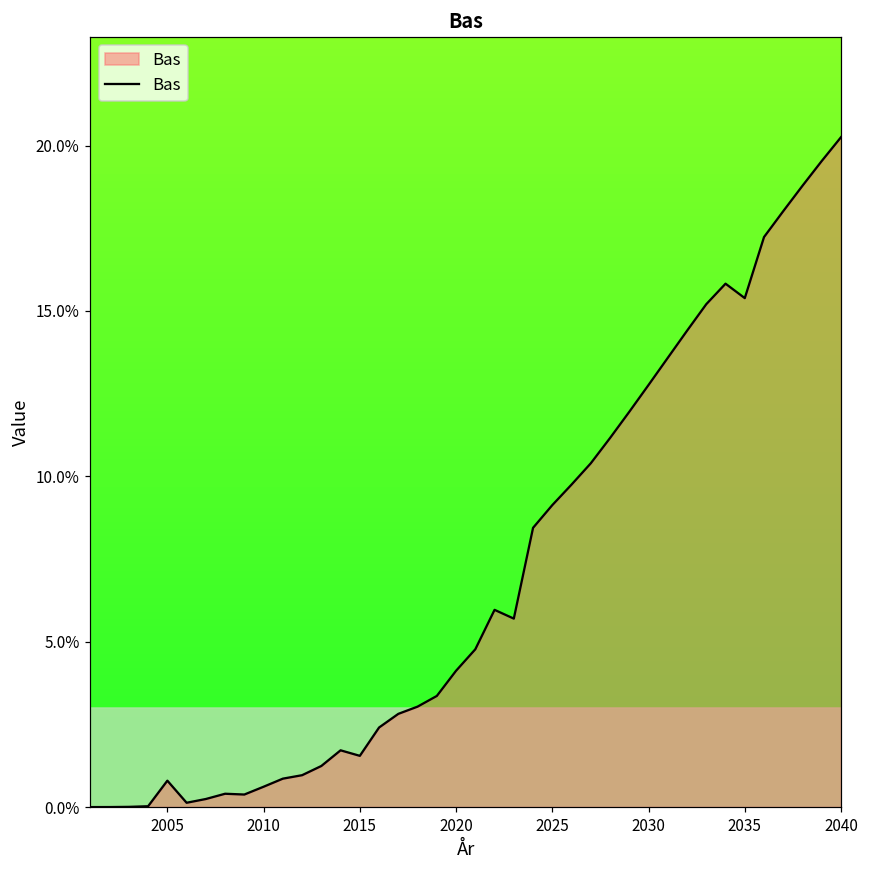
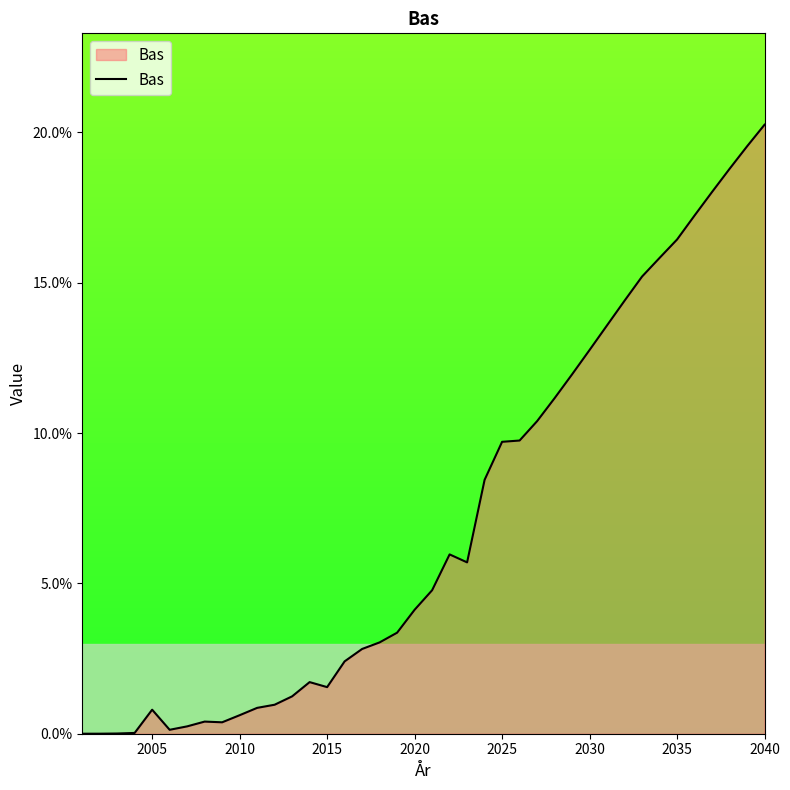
  {
    "2020": "4.1%",
-   "2025": "9.1%",
+   "2025": "9.7%",
    "2030": "12.8%",
-   "2035": "15.4%",
+   "2035": "16.4%",
    "2040": "20.3%"
  }
